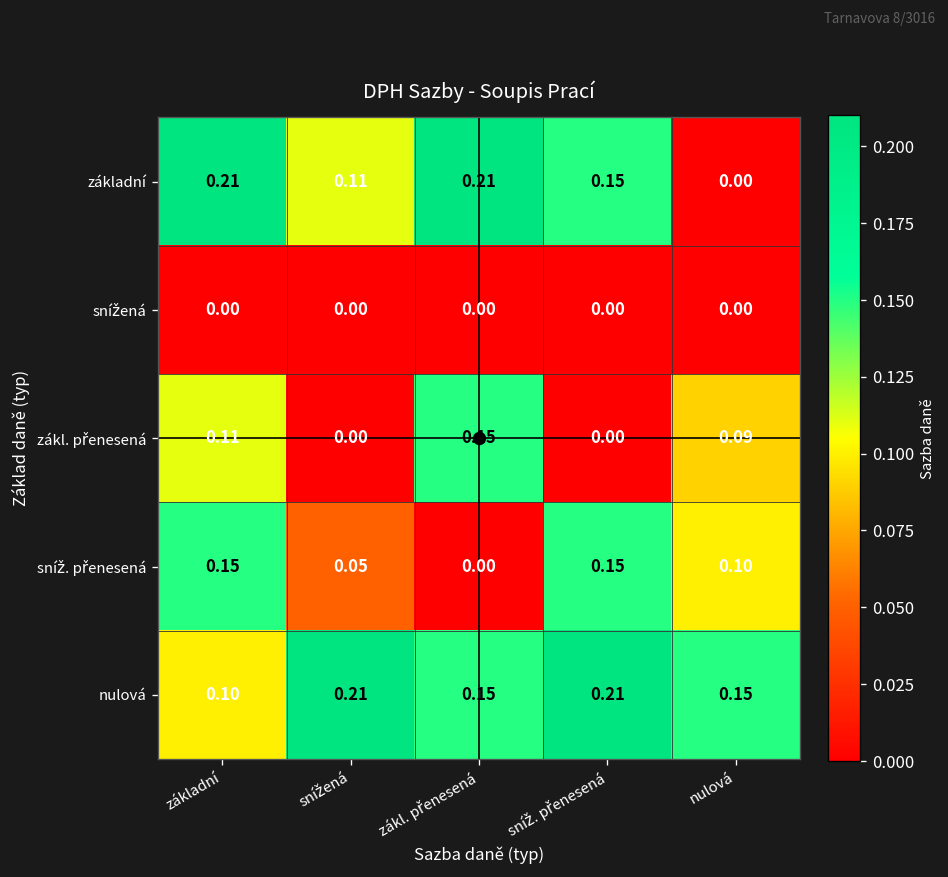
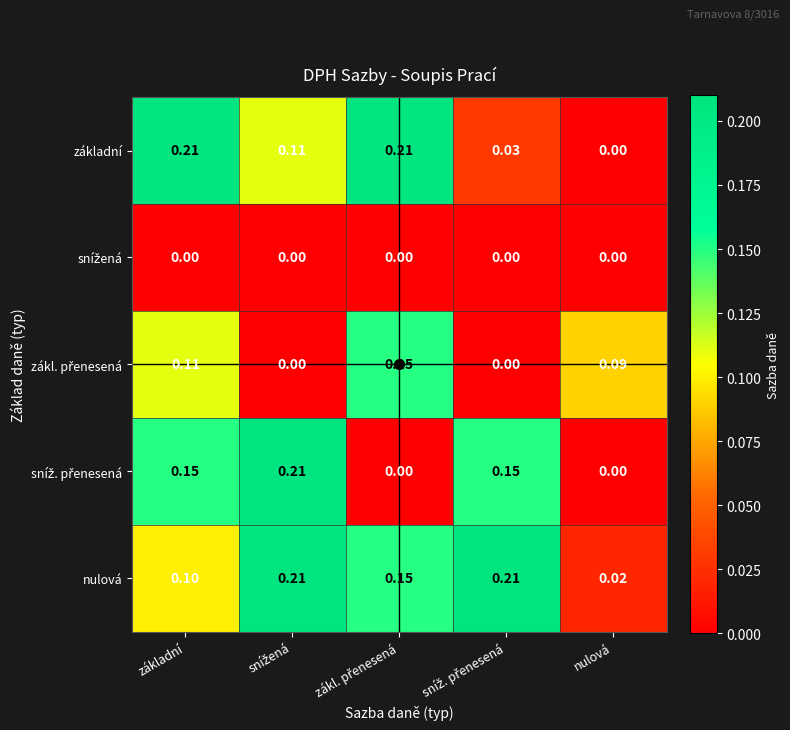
  {
    "základní": {
      "základní": 0.21,
      "snížená": 0.11,
      "zákl. přenesená": 0.21,
-     "sníž. přenesená": 0.15,
+     "sníž. přenesená": 0.03,
      "nulová": 0.00
    },
    "snížená": {
      "základní": 0.00,
      "snížená": 0.00,
      "zákl. přenesená": 0.00,
      "sníž. přenesená": 0.00,
      "nulová": 0.00
    },
    "zákl. přenesená": {
      "základní": 0.11,
      "snížená": 0.00,
      "sníž. přenesená": 0.00,
      "nulová": 0.09
    },
    "sníž. přenesená": {
      "základní": 0.15,
-     "snížená": 0.05,
+     "snížená": 0.21,
      "zákl. přenesená": 0.00,
      "sníž. přenesená": 0.15,
-     "nulová": 0.10
+     "nulová": 0.00
    },
    "nulová": {
      "základní": 0.10,
      "snížená": 0.21,
      "zákl. přenesená": 0.15,
      "sníž. přenesená": 0.21,
-     "nulová": 0.15
+     "nulová": 0.02
    }
  }
